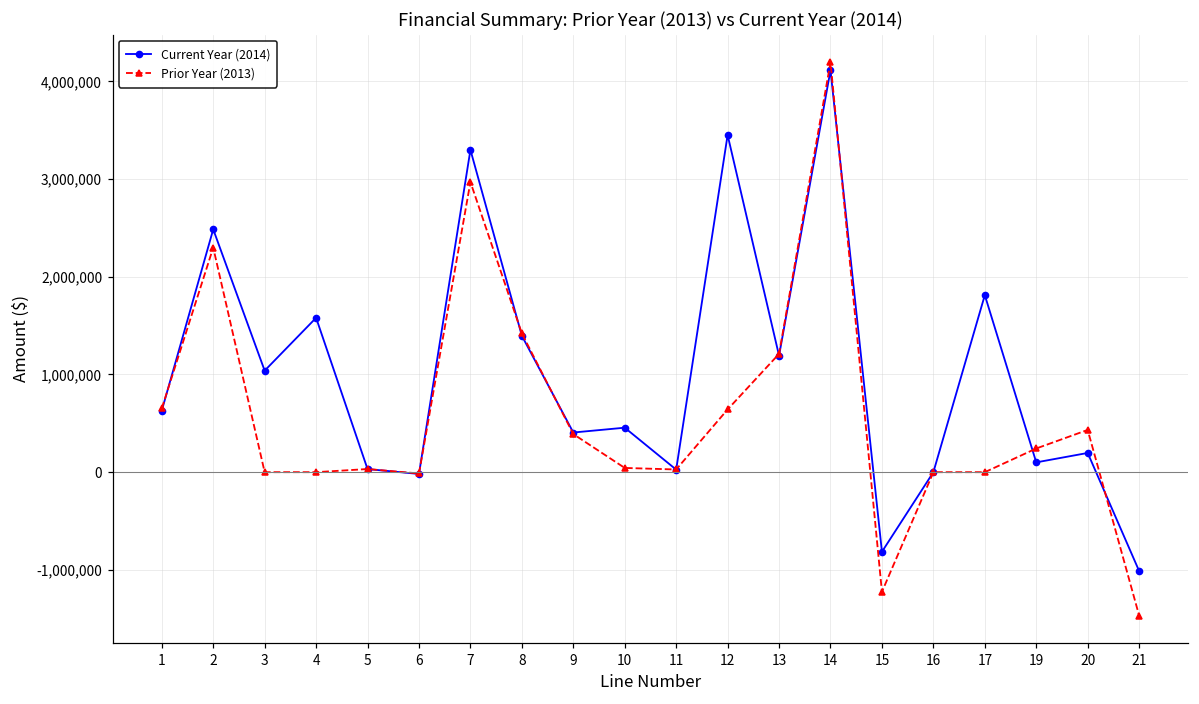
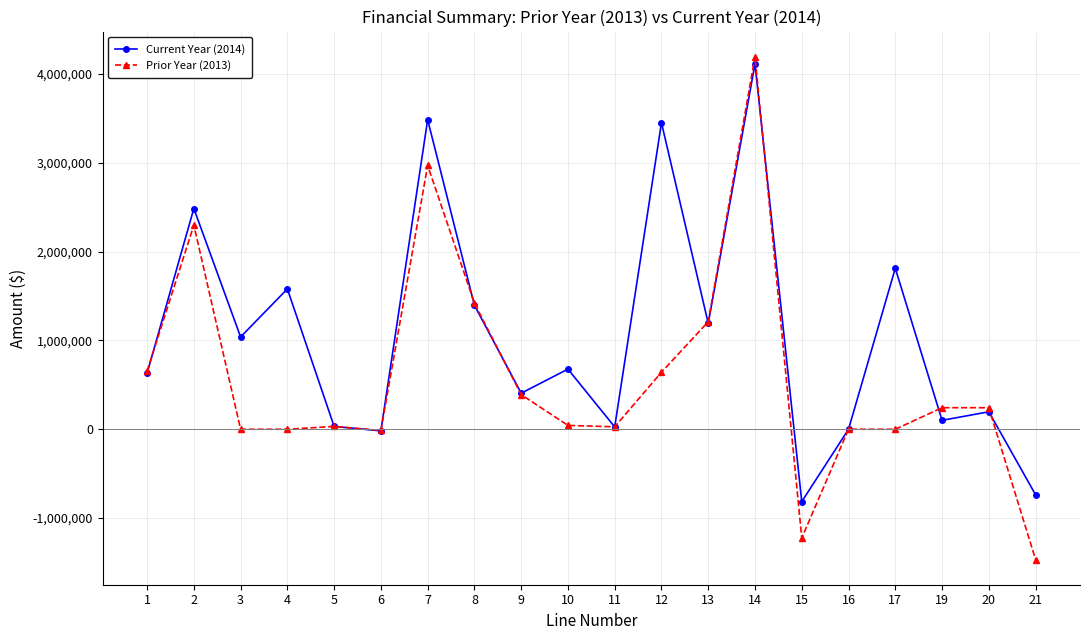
  {
    "Current Year (2014)": {
      "2": "2,500,000",
      "3": "1,000,000",
      "4": "1,600,000",
-     "7": "3,300,000",
-     "10": "500,000",
+     "7": "3,500,000",
+     "10": "700,000",
      "12": "3,500,000",
      "14": "4,100,000",
      "15": "-800,000",
      "17": "1,800,000",
      "19": "100,000",
      "20": "200,000",
-     "21": "-1,000,000"
+     "21": "-700,000"
    },
    "Prior Year (2013)": {
      "2": "2,300,000",
      "3": "0",
      "4": "0",
      "7": "3,000,000",
      "10": "0",
      "12": "600,000",
      "14": "4,200,000",
      "15": "-1,200,000",
      "17": "0",
      "19": "200,000",
-     "20": "400,000",
+     "20": "200,000",
      "21": "-1,500,000"
    }
  }
